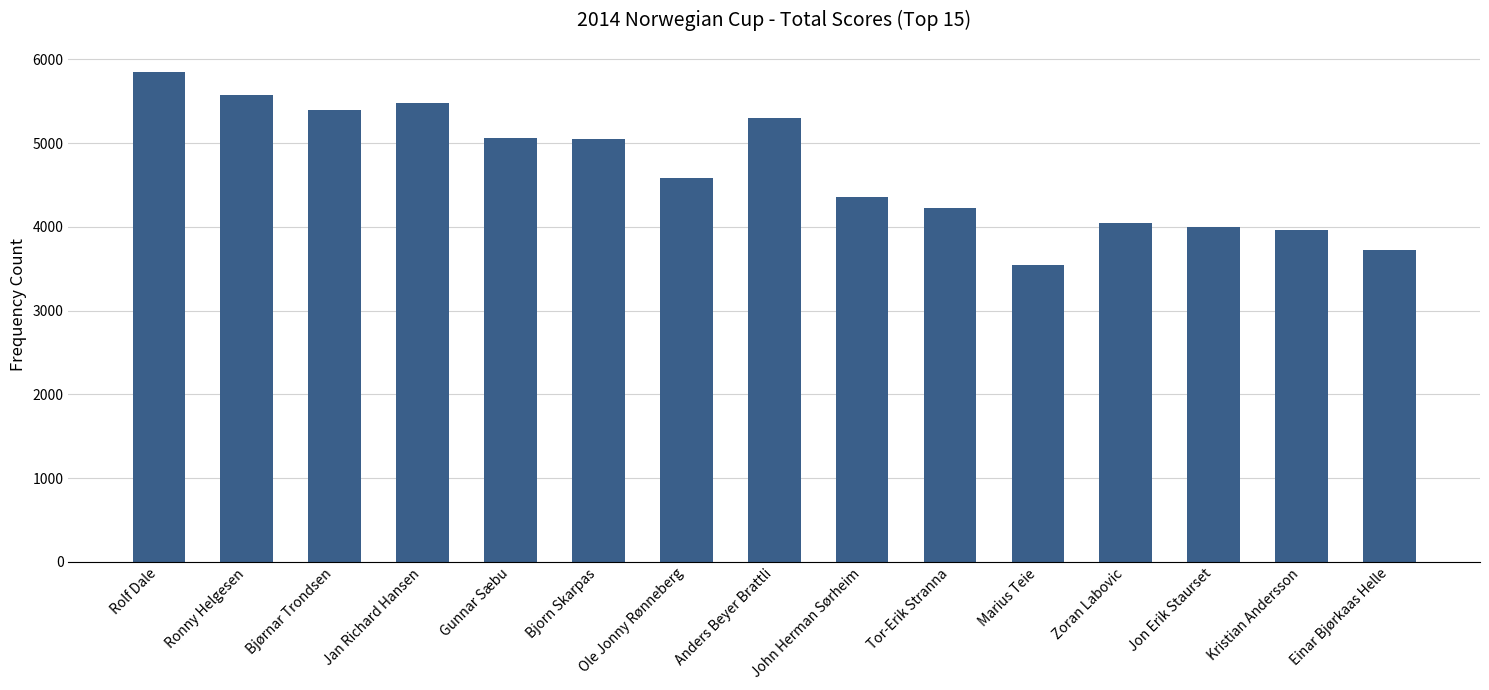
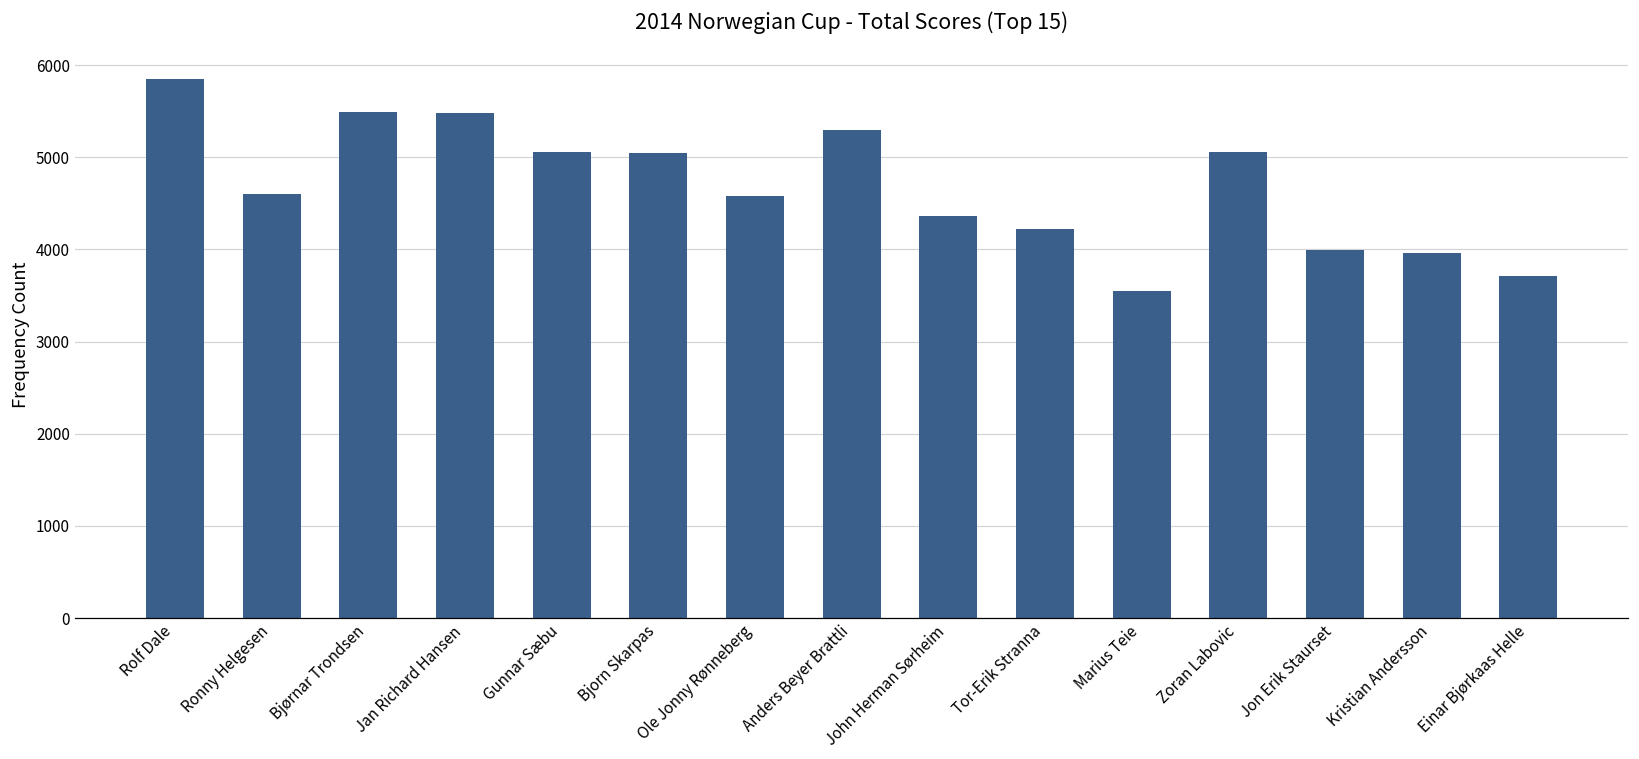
  {
    "Rolf Dale": 5900,
-   "Ronny Helgesen": 5600,
-   "Bjørnar Trondsen": 5400,
+   "Ronny Helgesen": 4600,
+   "Bjørnar Trondsen": 5500,
    "Jan Richard Hansen": 5500,
    "Gunnar Sæbu": 5100,
    "Bjorn Skarpas": 5000,
    "Ole Jonny Rønneberg": 4600,
    "Anders Beyer Brattli": 5300,
    "John Herman Sørheim": 4400,
    "Tor-Erik Stranna": 4200,
    "Marius Teie": 3500,
-   "Zoran Labovic": 4000,
+   "Zoran Labovic": 5100,
    "Jon Erik Staurset": 4000,
    "Kristian Andersson": 4000,
    "Einar Bjørkaas Helle": 3700
  }
